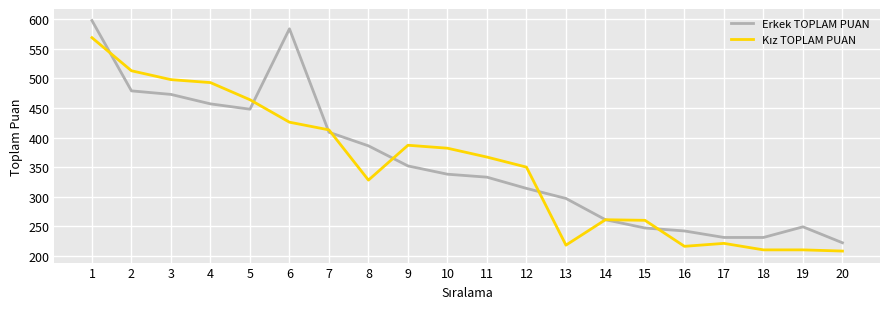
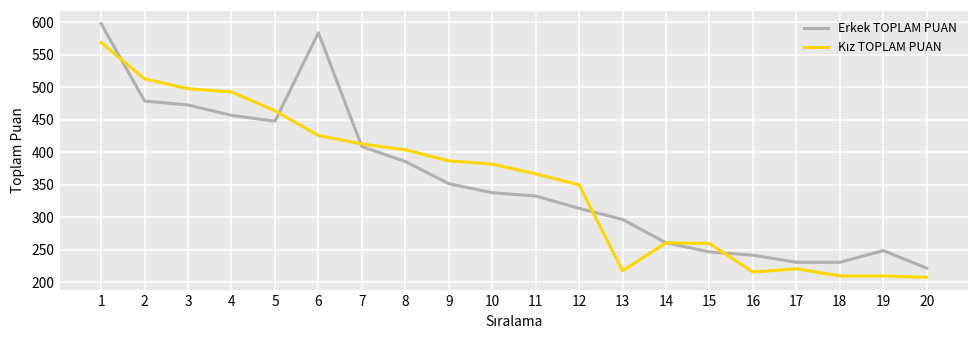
  {
    "Erkek TOPLAM PUAN": {
      "1": 600,
      "2": 480,
      "3": 470,
      "4": 460,
      "5": 450,
      "6": 580,
      "8": 390,
      "9": 350,
      "10": 340,
      "11": 330,
      "12": 310,
      "13": 300,
      "15": 250,
      "16": 240,
      "17": 230,
      "18": 230,
      "19": 250,
      "20": 220
    },
    "Kız TOPLAM PUAN": {
      "1": 570,
      "2": 510,
      "3": 500,
      "4": 490,
      "5": 460,
      "6": 430,
-     "8": 330,
+     "8": 400,
      "9": 390,
      "10": 380,
      "11": 370,
      "12": 350,
      "13": 220,
      "15": 260,
      "16": 220,
      "17": 220,
      "18": 210,
      "19": 210,
      "20": 210
    }
  }
